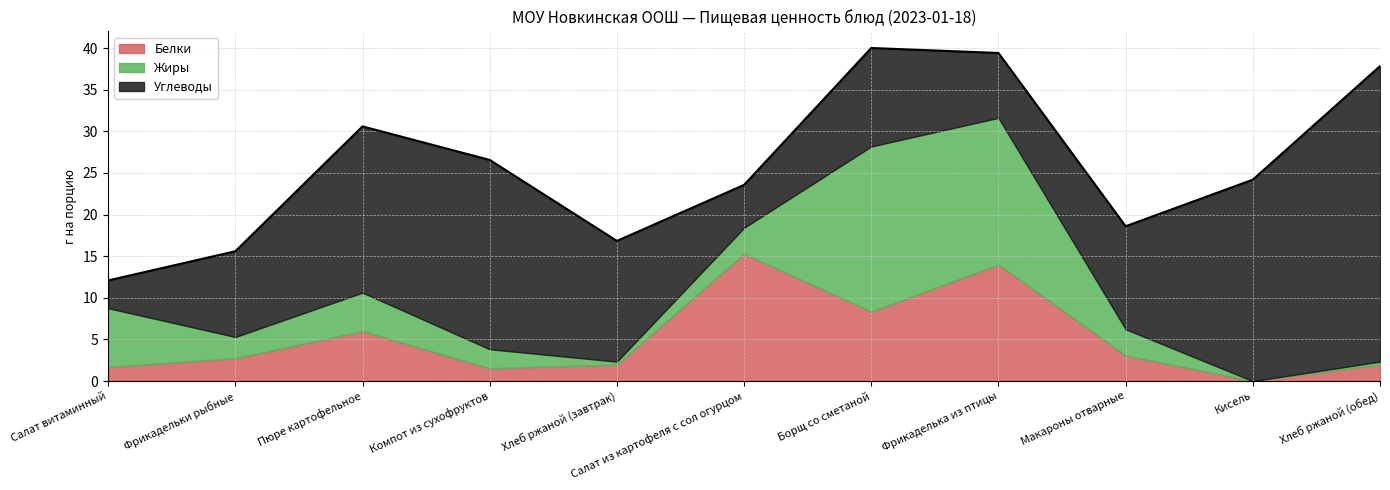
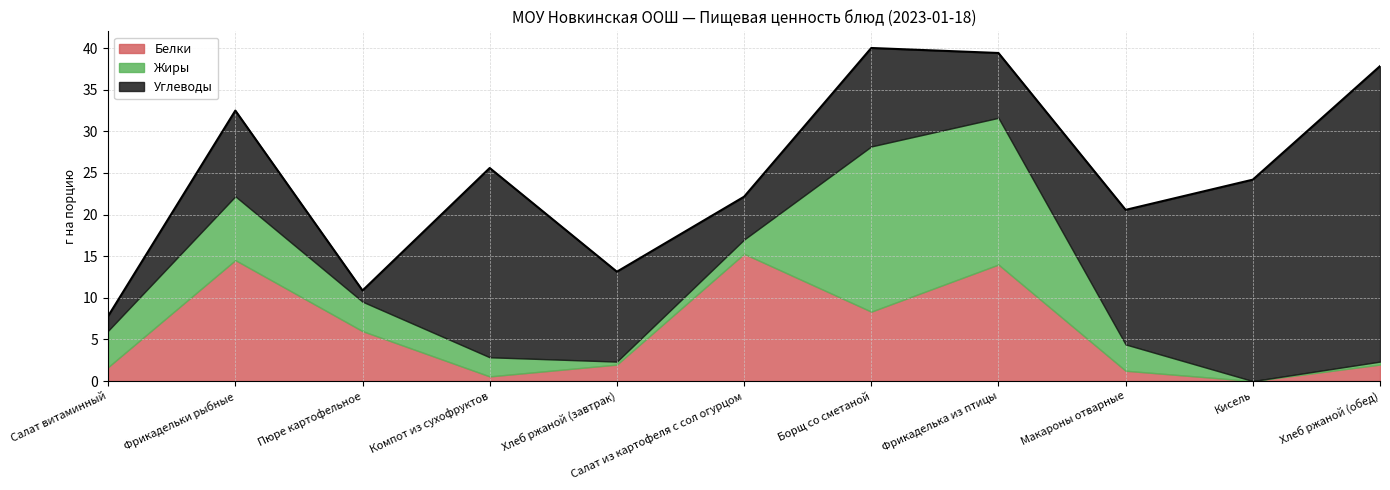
  {
    "Белки": {
      "Салат витаминный": 2,
-     "Фрикадельки рыбные": 3,
+     "Фрикадельки рыбные": 15,
      "Пюре картофельное": 6,
-     "Компот из сухофруктов": 2,
+     "Компот из сухофруктов": 1,
      "Хлеб ржаной (завтрак)": 2,
      "Салат из картофеля с сол огурцом": 15,
      "Борщ со сметаной": 8,
      "Фрикаделька из птицы": 14,
-     "Макароны отварные": 3,
+     "Макароны отварные": 1,
      "Хлеб ржаной (обед)": 2
    },
    "Жиры": {
-     "Салат витаминный": 7,
-     "Фрикадельки рыбные": 3,
-     "Пюре картофельное": 5,
+     "Салат витаминный": 4,
+     "Фрикадельки рыбные": 8,
+     "Пюре картофельное": 4,
      "Компот из сухофруктов": 2,
      "Хлеб ржаной (завтрак)": 0,
-     "Салат из картофеля с сол огурцом": 3,
+     "Салат из картофеля с сол огурцом": 2,
      "Борщ со сметаной": 20,
      "Фрикаделька из птицы": 18,
      "Макароны отварные": 3,
      "Хлеб ржаной (обед)": 0
    },
    "Углеводы": {
-     "Салат витаминный": 3,
+     "Салат витаминный": 2,
      "Фрикадельки рыбные": 10,
-     "Пюре картофельное": 20,
+     "Пюре картофельное": 1,
      "Компот из сухофруктов": 23,
-     "Хлеб ржаной (завтрак)": 15,
+     "Хлеб ржаной (завтрак)": 11,
      "Салат из картофеля с сол огурцом": 5,
      "Борщ со сметаной": 12,
      "Фрикаделька из птицы": 8,
-     "Макароны отварные": 12,
+     "Макароны отварные": 16,
      "Кисель": 24,
      "Хлеб ржаной (обед)": 36
    }
  }
